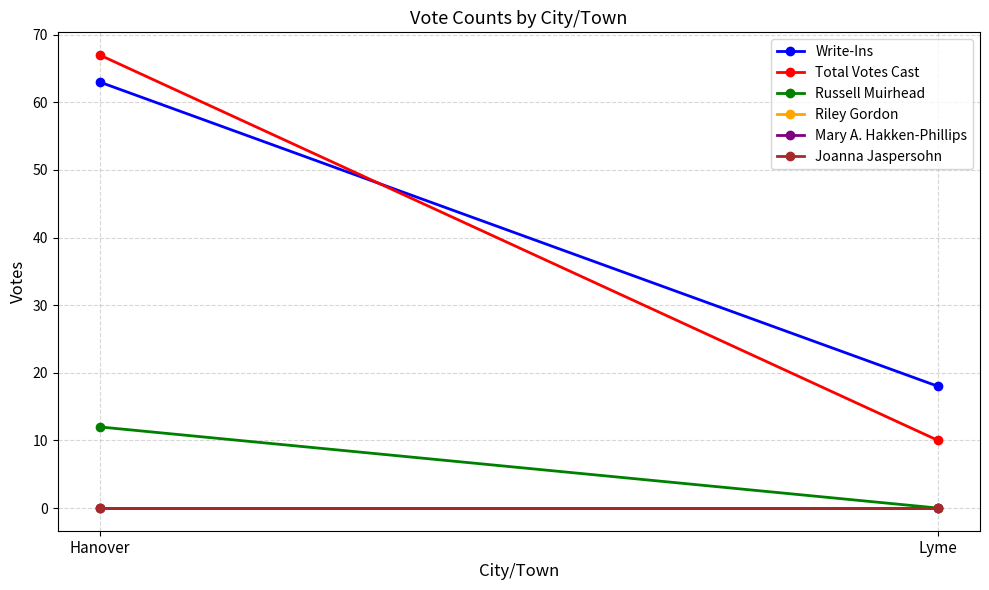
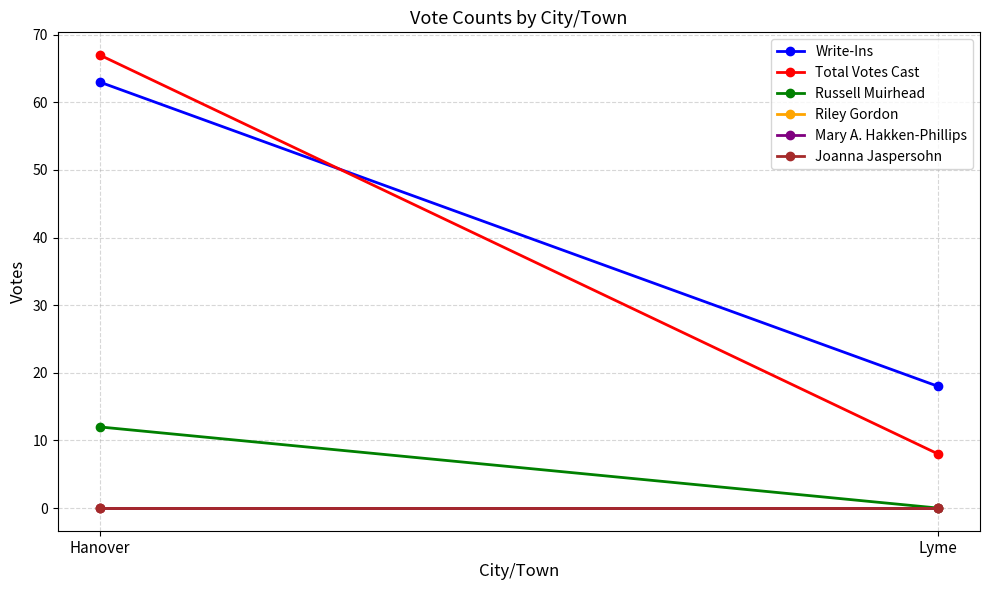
  {
    "Write-Ins": {
      "Hanover": 63,
      "Lyme": 18
    },
    "Total Votes Cast": {
      "Hanover": 67,
-     "Lyme": 10
+     "Lyme": 8
    },
    "Russell Muirhead": {
      "Hanover": 12
    },
    "Joanna Jaspersohn": {
      "Hanover": 0
    }
  }
